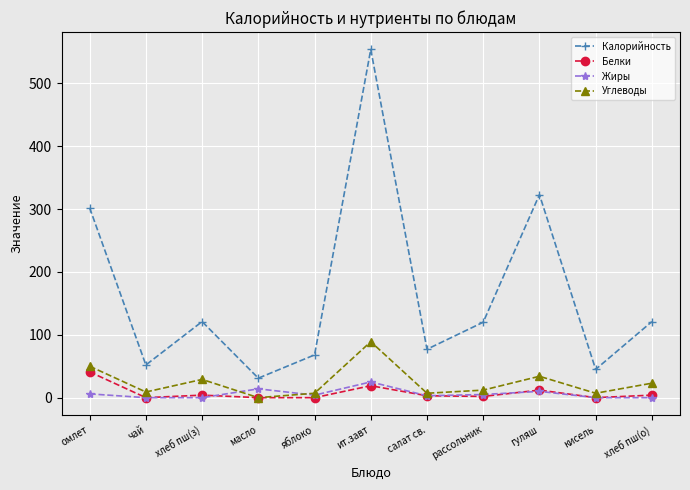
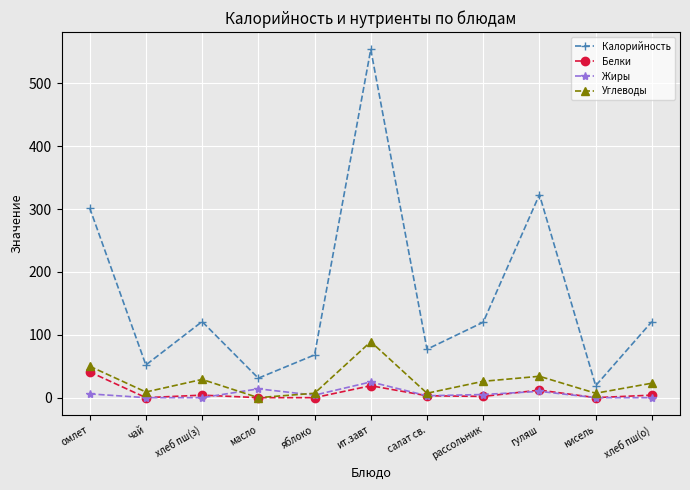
  {
    "Калорийность": {
      "омлет": 300,
      "чай": 50,
      "хлеб пш(з)": 120,
      "масло": 30,
      "яблоко": 70,
      "ит.завт": 550,
      "салат св.": 80,
      "рассольник": 120,
      "гуляш": 320,
-     "кисель": 50,
+     "кисель": 20,
      "хлеб пш(о)": 120
    },
    "Белки": {
      "омлет": 40,
      "хлеб пш(з)": 0,
      "яблоко": 0,
      "ит.завт": 20,
      "хлеб пш(о)": 0
    },
    "Жиры": {
      "омлет": 10,
      "хлеб пш(з)": 0,
      "масло": 10,
      "ит.завт": 30,
      "хлеб пш(о)": 0
    },
    "Углеводы": {
      "омлет": 50,
      "чай": 10,
      "хлеб пш(з)": 30,
      "ит.завт": 90,
-     "рассольник": 10,
+     "рассольник": 30,
      "гуляш": 30,
      "кисель": 10,
      "хлеб пш(о)": 20
    }
  }
